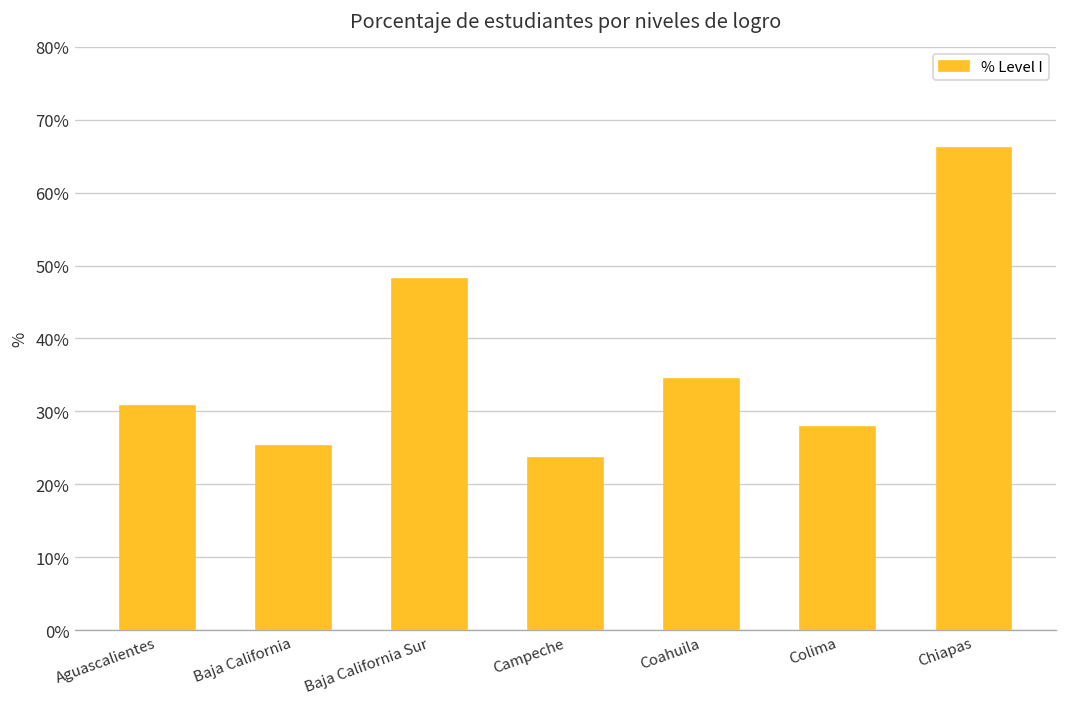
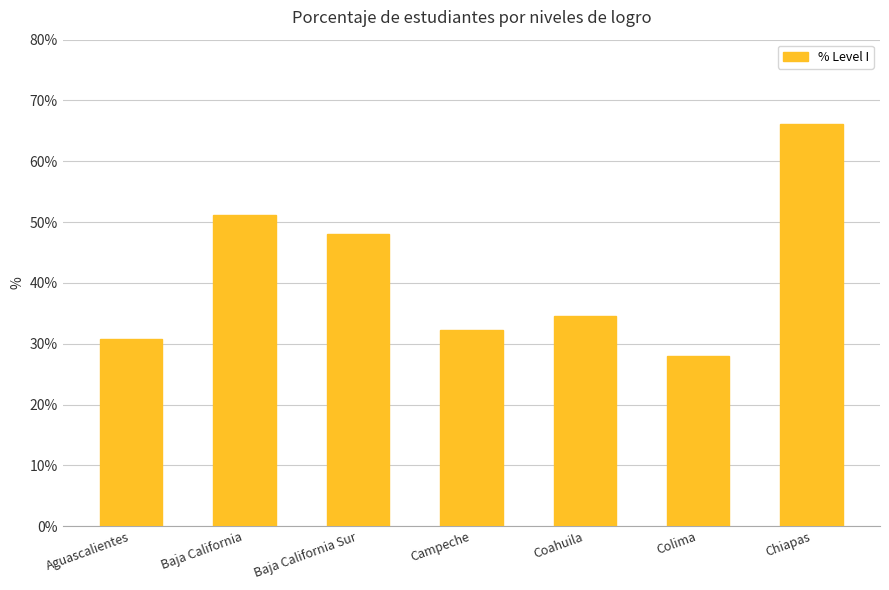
  {
    "Aguascalientes": "31%",
-   "Baja California": "25%",
+   "Baja California": "51%",
    "Baja California Sur": "48%",
-   "Campeche": "24%",
+   "Campeche": "32%",
    "Coahuila": "35%",
    "Colima": "28%",
    "Chiapas": "66%"
  }
